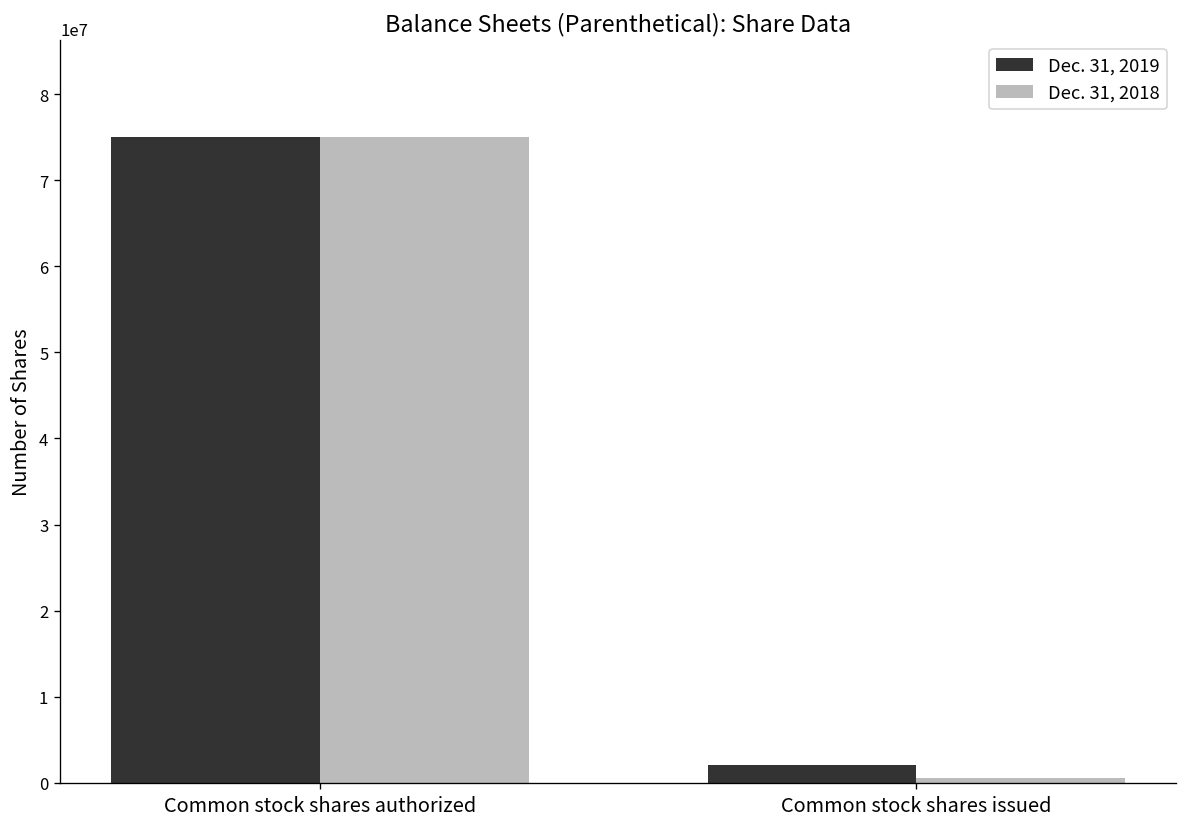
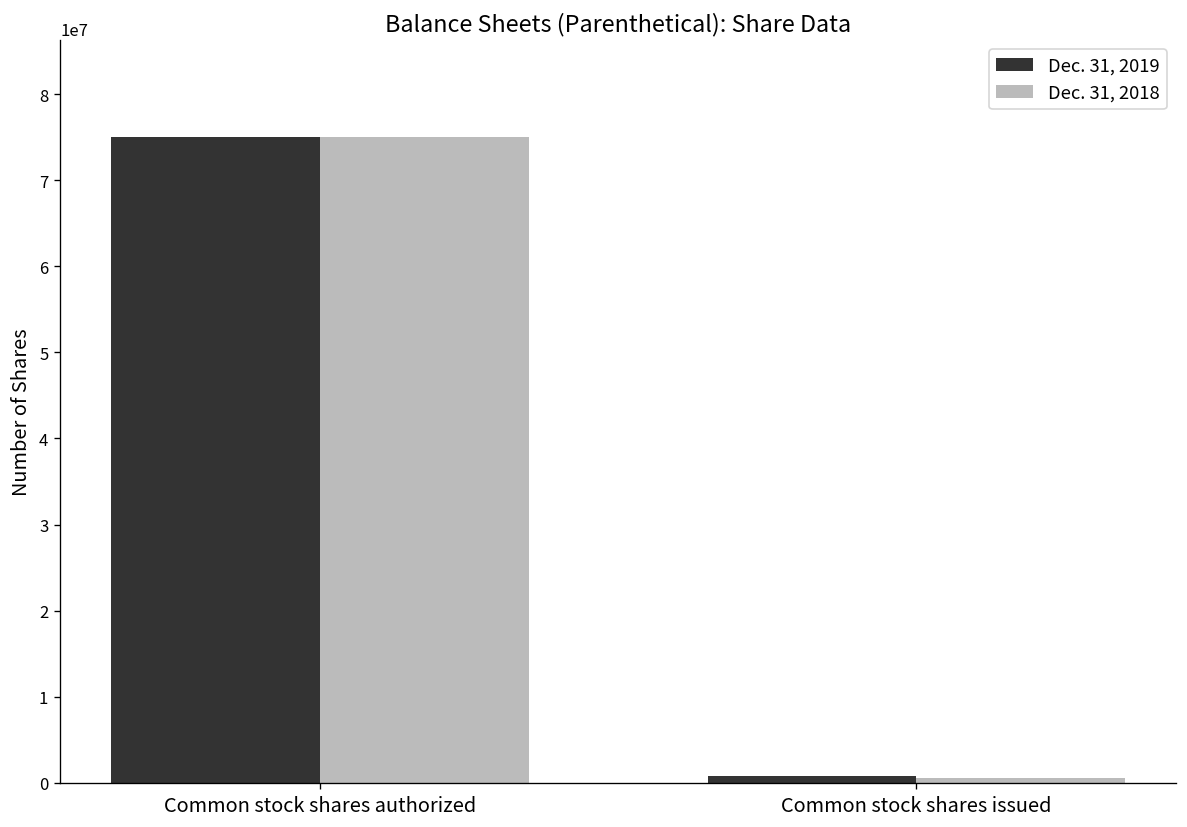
  {
    "Dec. 31, 2019": {
      "Common stock shares authorized": 75000000,
-     "Common stock shares issued": 2000000
+     "Common stock shares issued": 1000000
    },
    "Dec. 31, 2018": {
      "Common stock shares authorized": 75000000,
      "Common stock shares issued": 1000000
    }
  }
